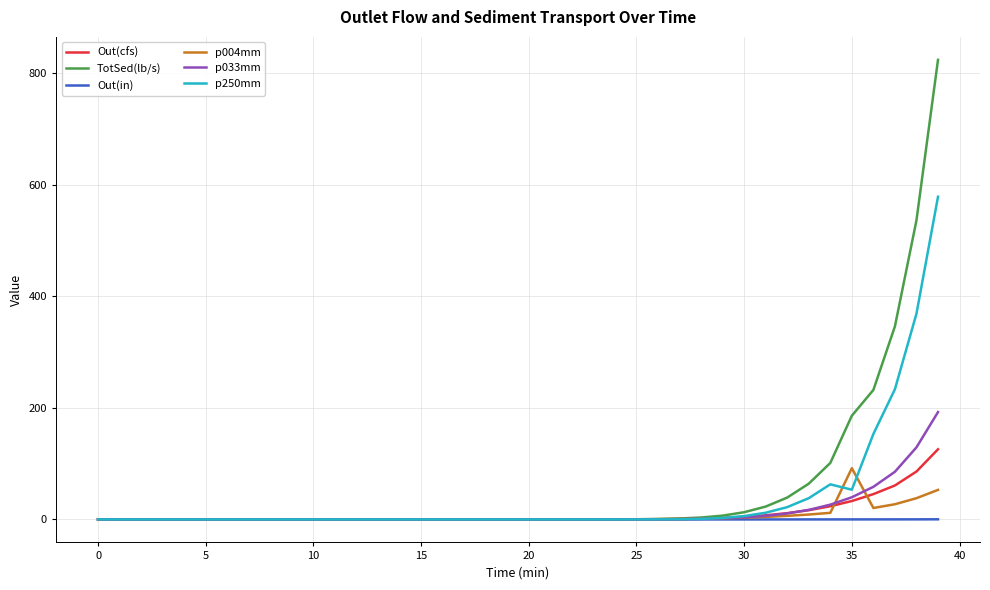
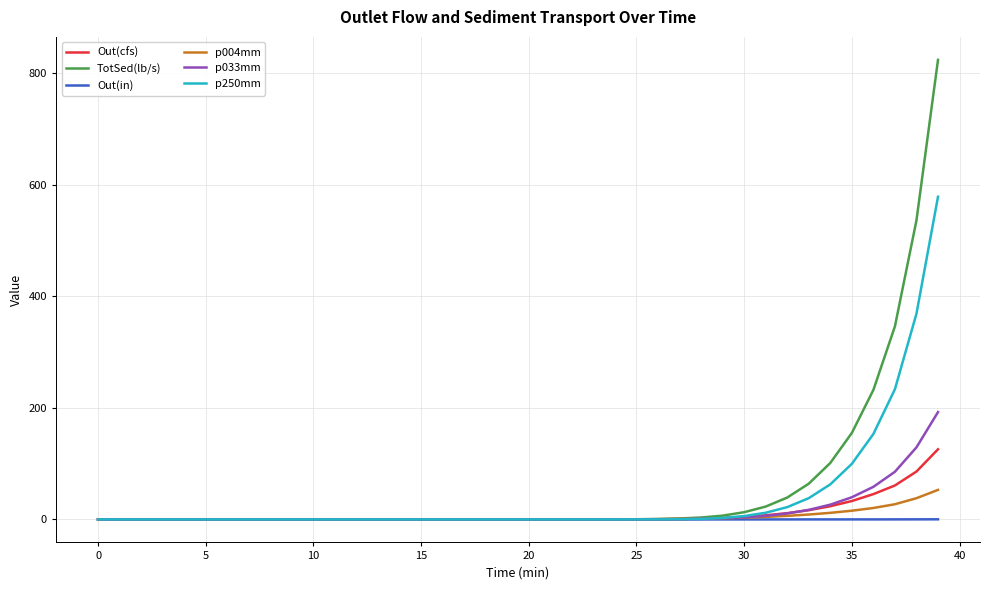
  {
    "Out(cfs)": {
      "35": 30
    },
    "TotSed(lb/s)": {
      "30": 10,
-     "35": 190
+     "35": 160
    },
    "Out(in)": {
      "35": 0
    },
    "p004mm": {
-     "35": 90
+     "35": 20
    },
    "p033mm": {
      "35": 40
    },
    "p250mm": {
-     "35": 50
+     "35": 100
    }
  }
